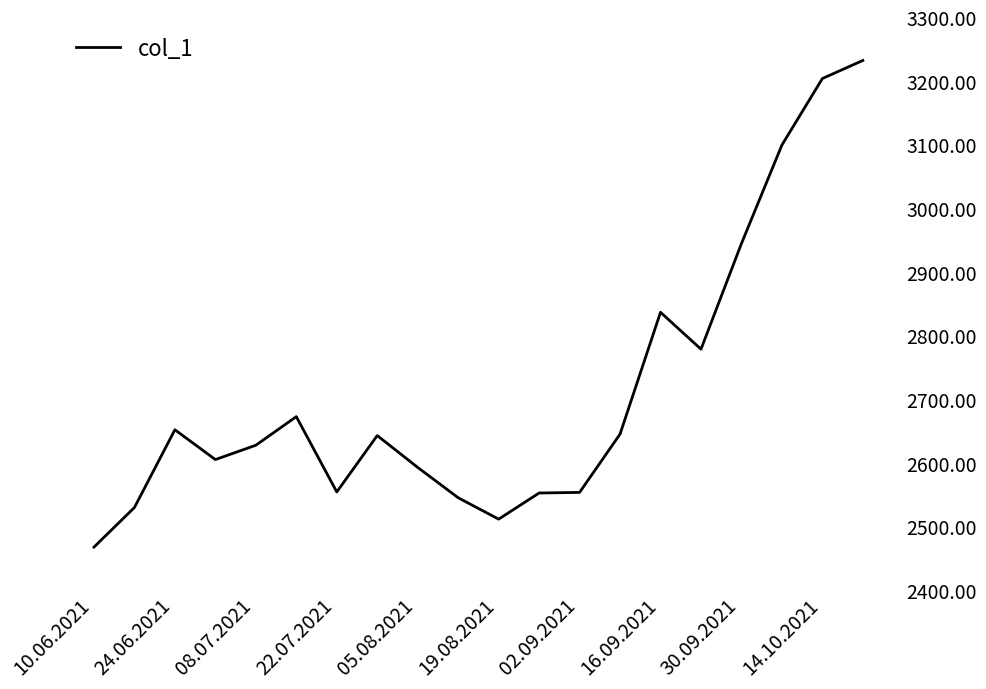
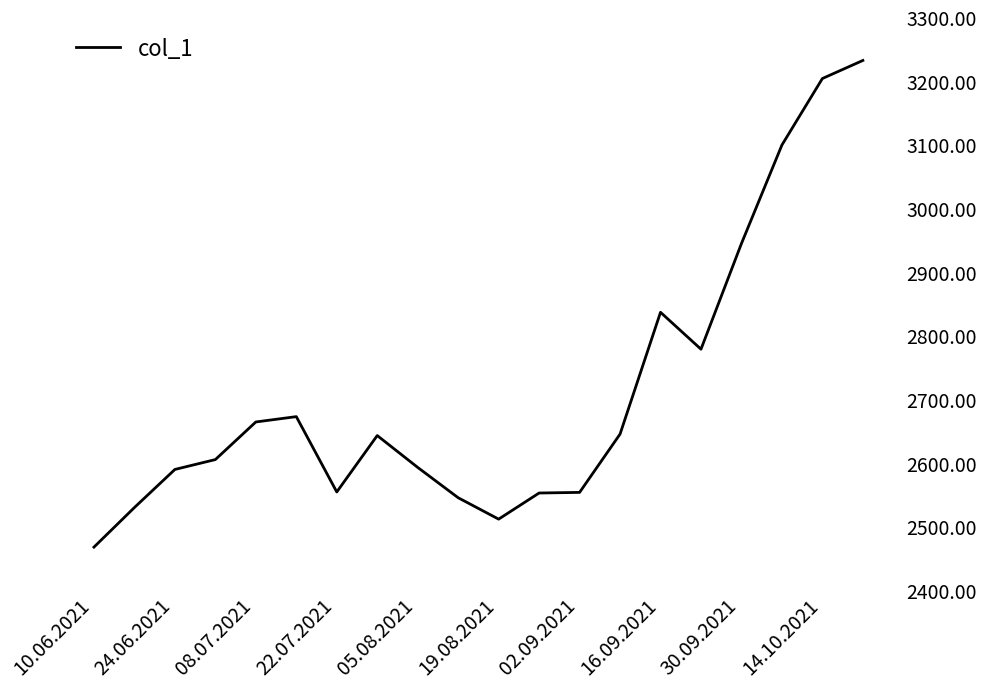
  {
    "10.06.2021": 2470,
-   "24.06.2021": 2650,
-   "08.07.2021": 2630,
+   "24.06.2021": 2590,
+   "08.07.2021": 2660,
    "22.07.2021": 2550,
    "05.08.2021": 2590,
    "19.08.2021": 2510,
    "02.09.2021": 2550,
    "16.09.2021": 2840,
    "30.09.2021": 2940,
    "14.10.2021": 3200
  }
